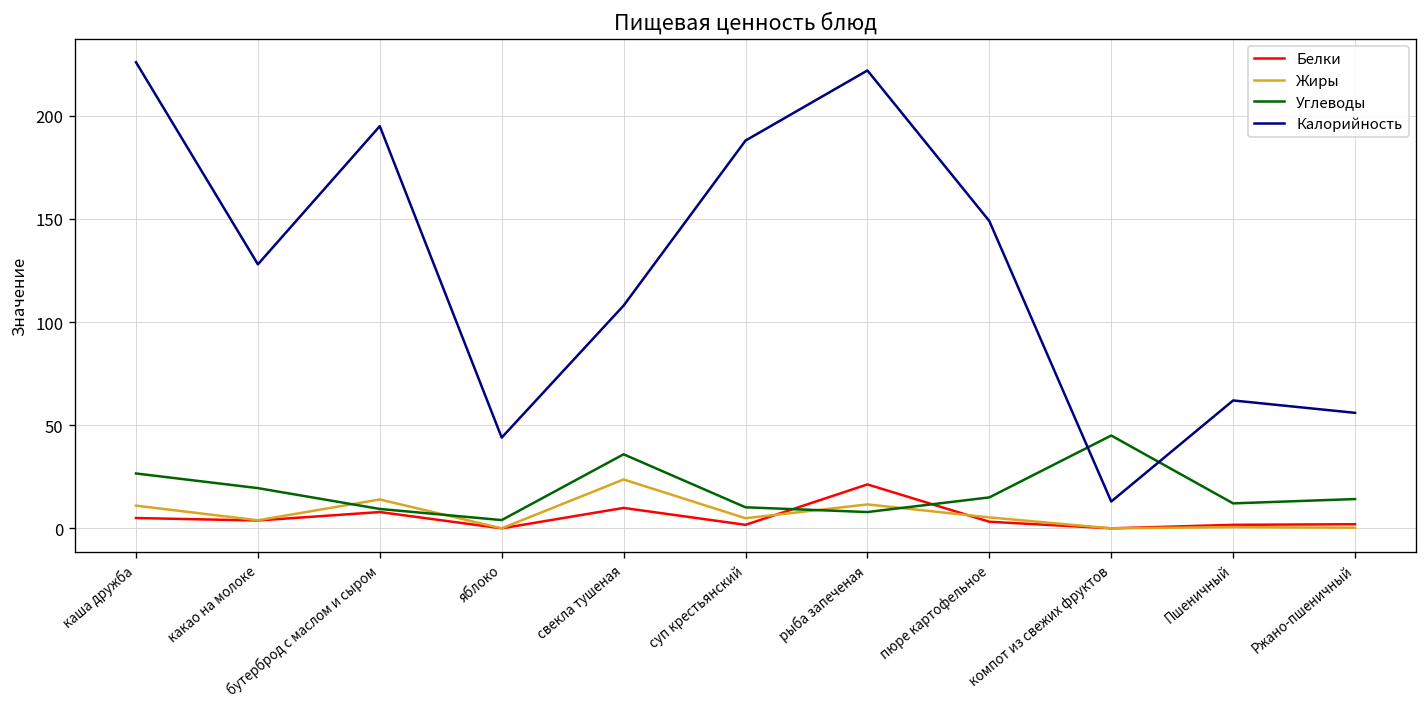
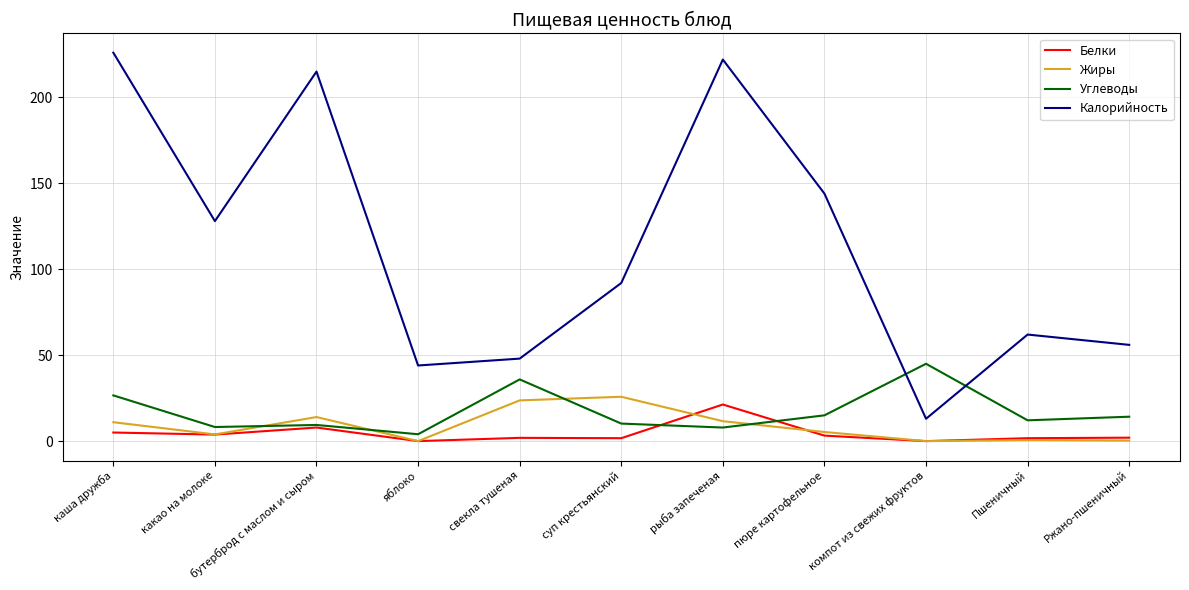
  {
    "Белки": {
      "каша дружба": 5,
-     "свекла тушеная": 10,
+     "свекла тушеная": 2,
      "суп крестьянский": 2,
      "рыба запеченая": 21,
      "пюре картофельное": 3,
      "Ржано-пшеничный": 2
    },
    "Жиры": {
      "каша дружба": 11,
      "бутерброд с маслом и сыром": 14,
      "свекла тушеная": 24,
-     "суп крестьянский": 5,
+     "суп крестьянский": 26,
      "рыба запеченая": 12,
      "пюре картофельное": 5,
      "Ржано-пшеничный": 0
    },
    "Углеводы": {
      "каша дружба": 27,
-     "какао на молоке": 20,
+     "какао на молоке": 8,
      "яблоко": 4,
      "свекла тушеная": 36,
      "суп крестьянский": 10,
      "рыба запеченая": 8,
      "пюре картофельное": 15,
      "компот из свежих фруктов": 45,
      "Пшеничный": 12,
      "Ржано-пшеничный": 14
    },
    "Калорийность": {
      "каша дружба": 226,
      "какао на молоке": 128,
-     "бутерброд с маслом и сыром": 195,
+     "бутерброд с маслом и сыром": 215,
      "яблоко": 44,
-     "свекла тушеная": 108,
-     "суп крестьянский": 188,
+     "свекла тушеная": 48,
+     "суп крестьянский": 92,
      "рыба запеченая": 222,
-     "пюре картофельное": 149,
+     "пюре картофельное": 144,
      "компот из свежих фруктов": 13,
      "Пшеничный": 62,
      "Ржано-пшеничный": 56
    }
  }
